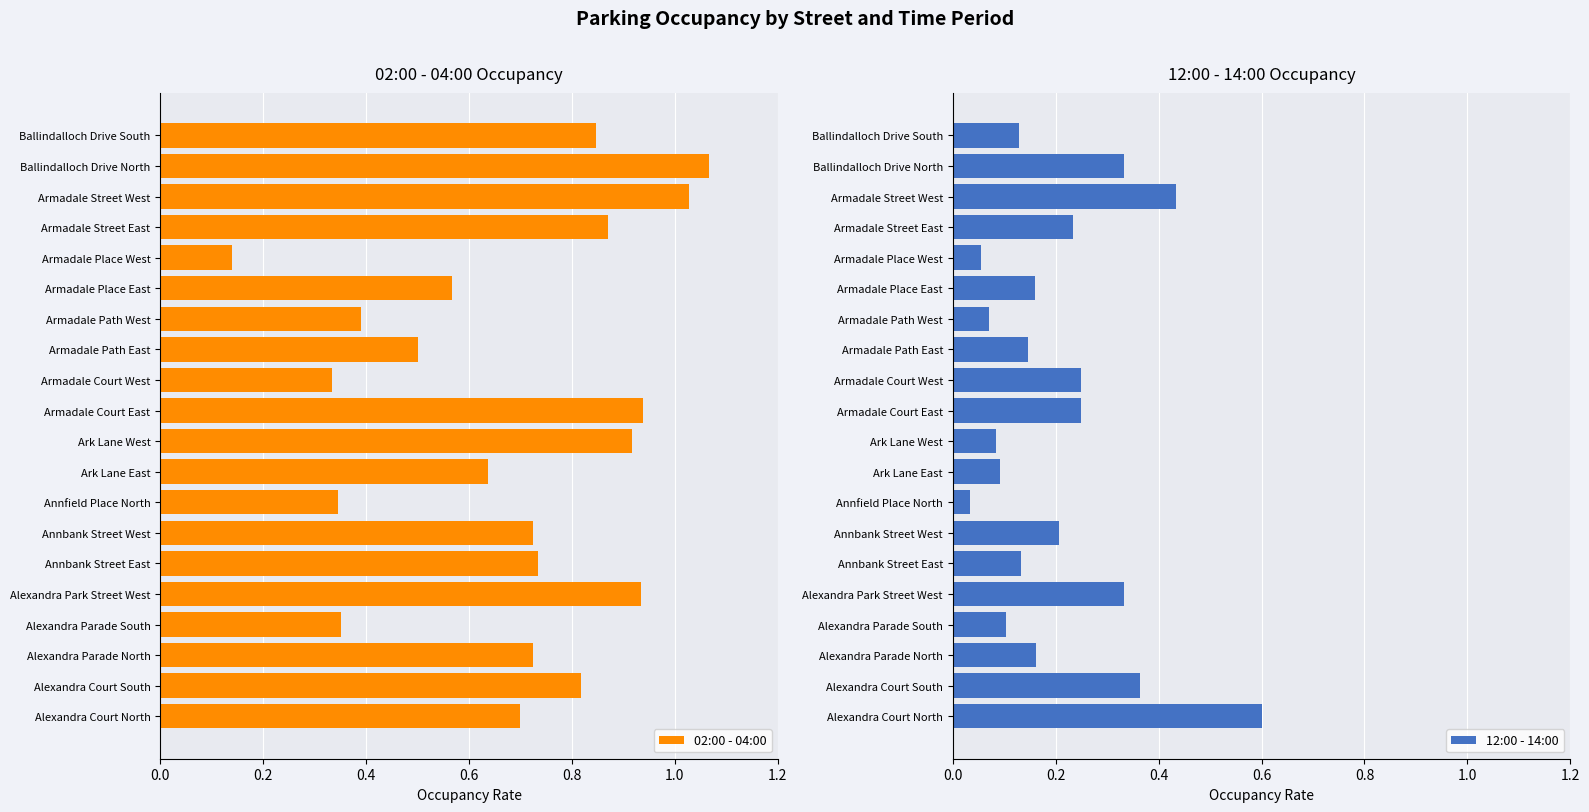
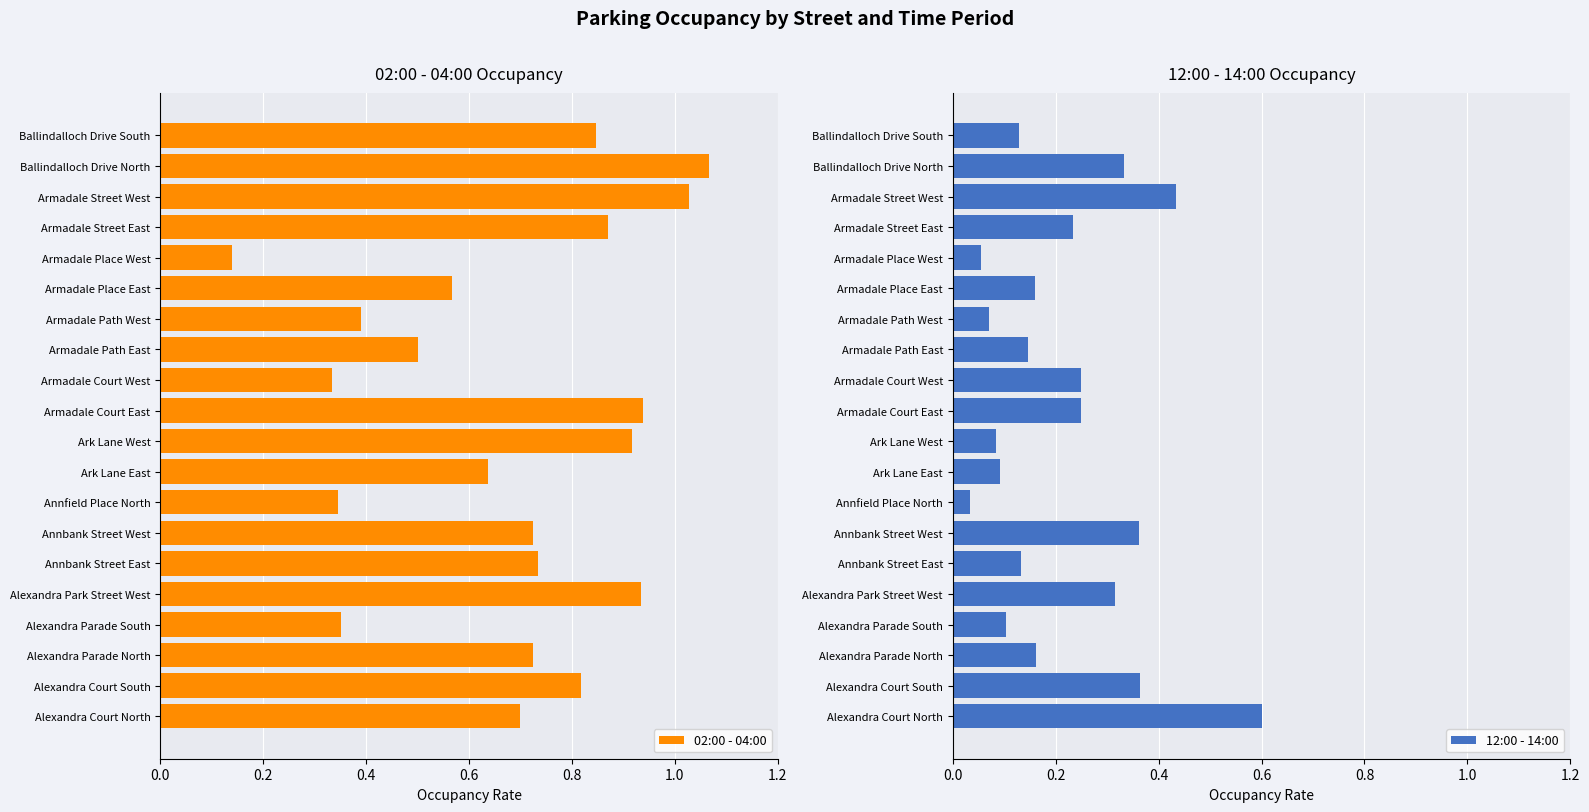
  {
    "02:00 - 04:00 Occupancy": {
      "Ballindalloch Drive South": 0.85,
      "Ballindalloch Drive North": 1.07,
      "Armadale Street West": 1.03,
      "Armadale Street East": 0.87,
      "Armadale Place West": 0.14,
      "Armadale Place East": 0.57,
      "Armadale Path West": 0.39,
      "Armadale Path East": 0.50,
      "Armadale Court West": 0.33,
      "Armadale Court East": 0.94,
      "Ark Lane West": 0.92,
      "Ark Lane East": 0.64,
      "Annfield Place North": 0.34,
      "Annbank Street West": 0.72,
      "Annbank Street East": 0.73,
      "Alexandra Park Street West": 0.93,
      "Alexandra Parade South": 0.35,
      "Alexandra Parade North": 0.72,
      "Alexandra Court South": 0.82,
      "Alexandra Court North": 0.70
    },
    "12:00 - 14:00 Occupancy": {
      "Ballindalloch Drive South": 0.13,
      "Ballindalloch Drive North": 0.33,
      "Armadale Street West": 0.43,
      "Armadale Street East": 0.23,
      "Armadale Place West": 0.06,
      "Armadale Place East": 0.16,
      "Armadale Path West": 0.07,
      "Armadale Path East": 0.15,
      "Armadale Court West": 0.25,
      "Armadale Court East": 0.25,
      "Ark Lane West": 0.08,
      "Ark Lane East": 0.09,
      "Annfield Place North": 0.03,
-     "Annbank Street West": 0.21,
+     "Annbank Street West": 0.36,
      "Annbank Street East": 0.13,
-     "Alexandra Park Street West": 0.33,
+     "Alexandra Park Street West": 0.32,
      "Alexandra Parade South": 0.10,
      "Alexandra Parade North": 0.16,
      "Alexandra Court South": 0.36,
      "Alexandra Court North": 0.60
    }
  }
